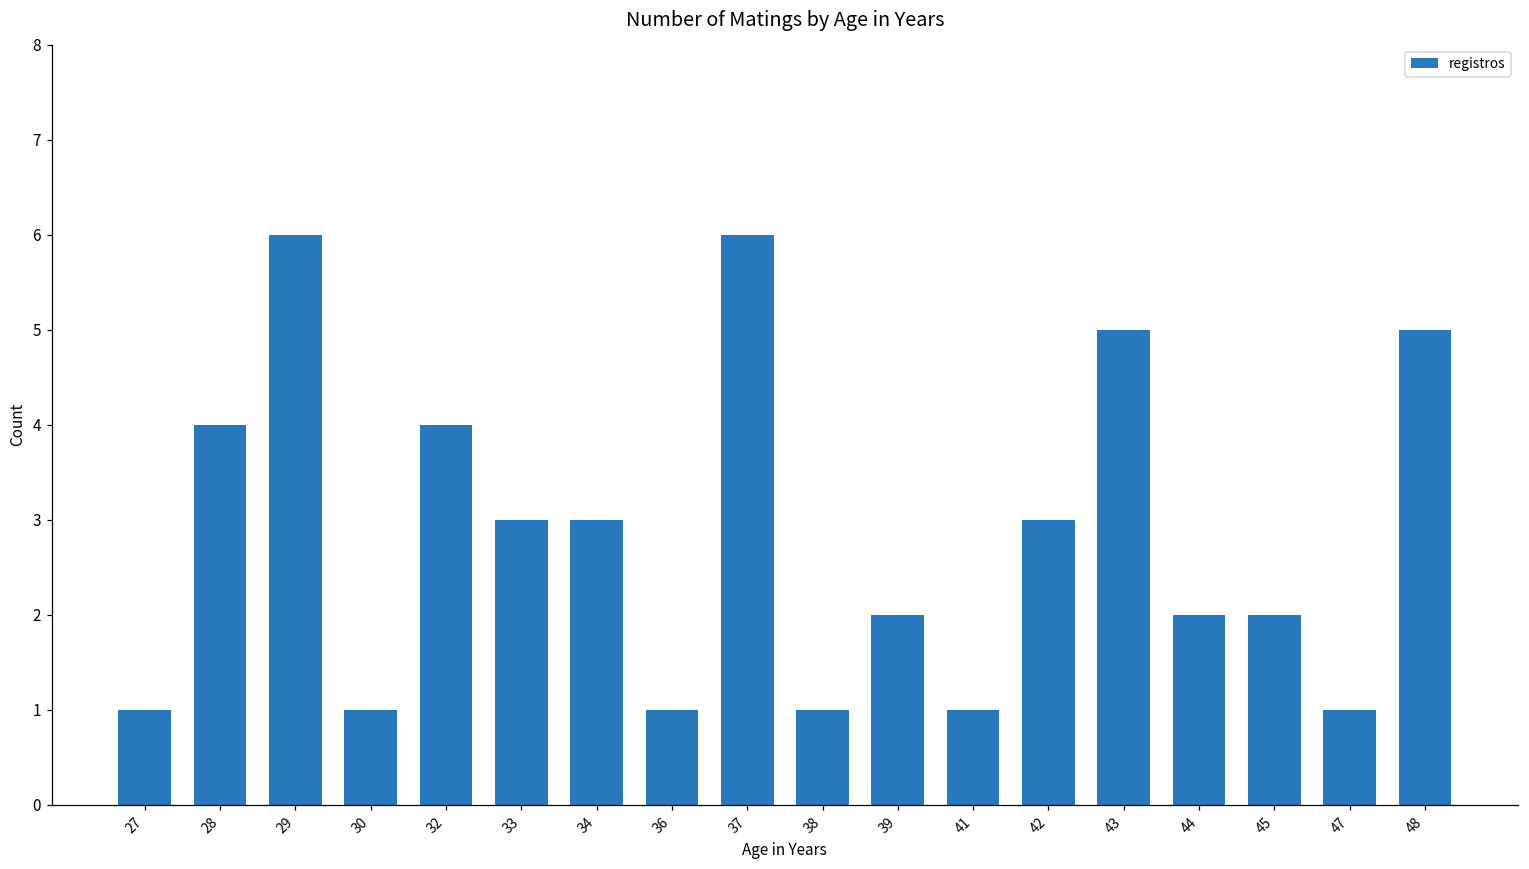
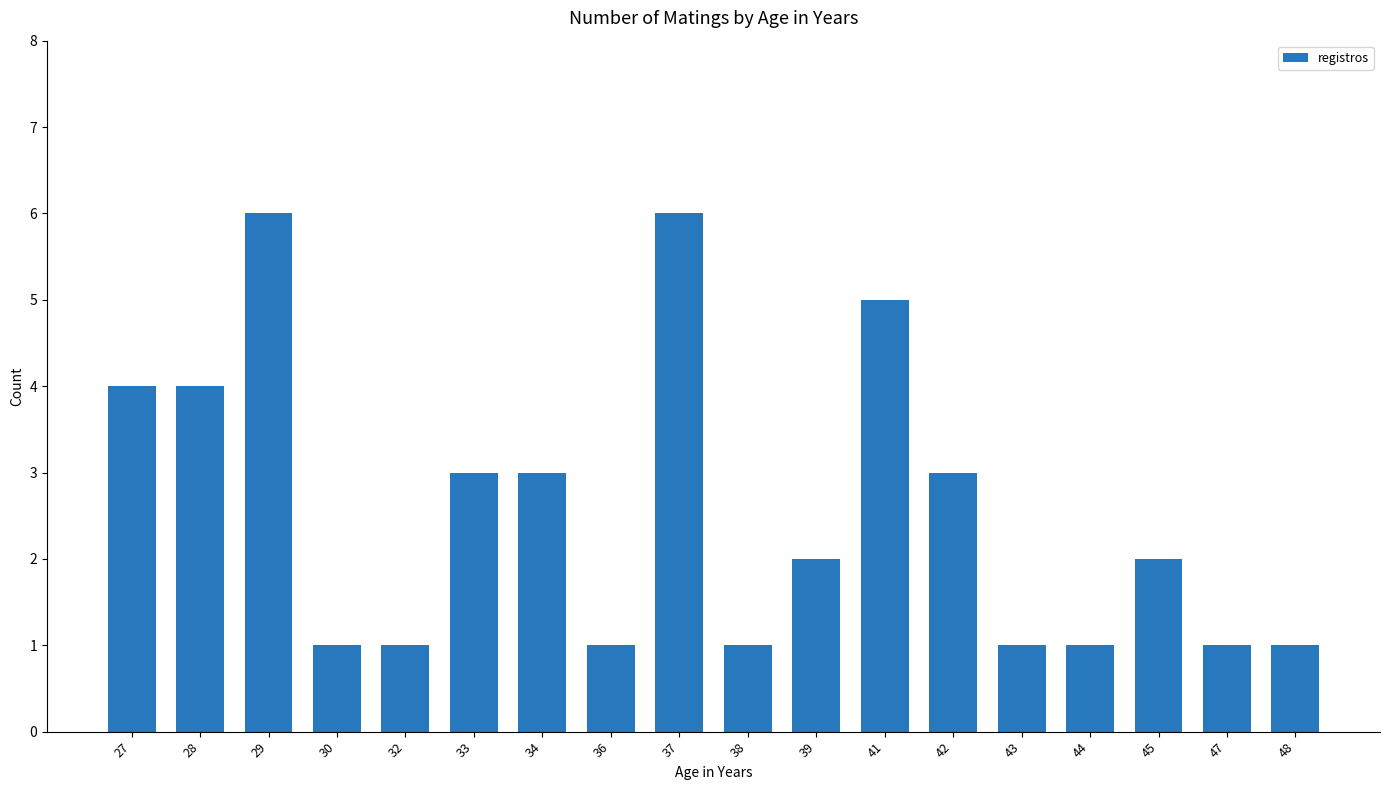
  {
-   "27": 1,
+   "27": 4,
    "28": 4,
    "29": 6,
    "30": 1,
-   "32": 4,
+   "32": 1,
    "33": 3,
    "34": 3,
    "36": 1,
    "37": 6,
    "38": 1,
    "39": 2,
-   "41": 1,
+   "41": 5,
    "42": 3,
-   "43": 5,
-   "44": 2,
+   "43": 1,
+   "44": 1,
    "45": 2,
    "47": 1,
-   "48": 5
+   "48": 1
  }
